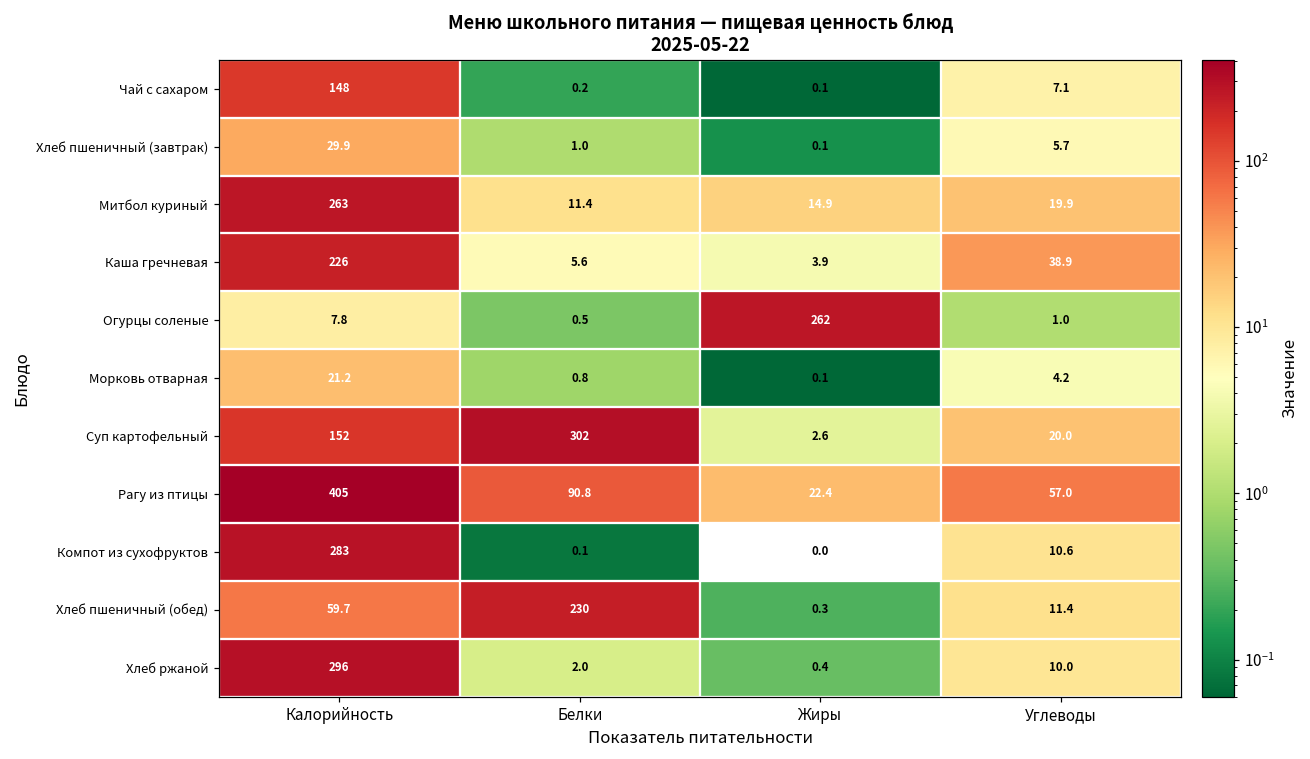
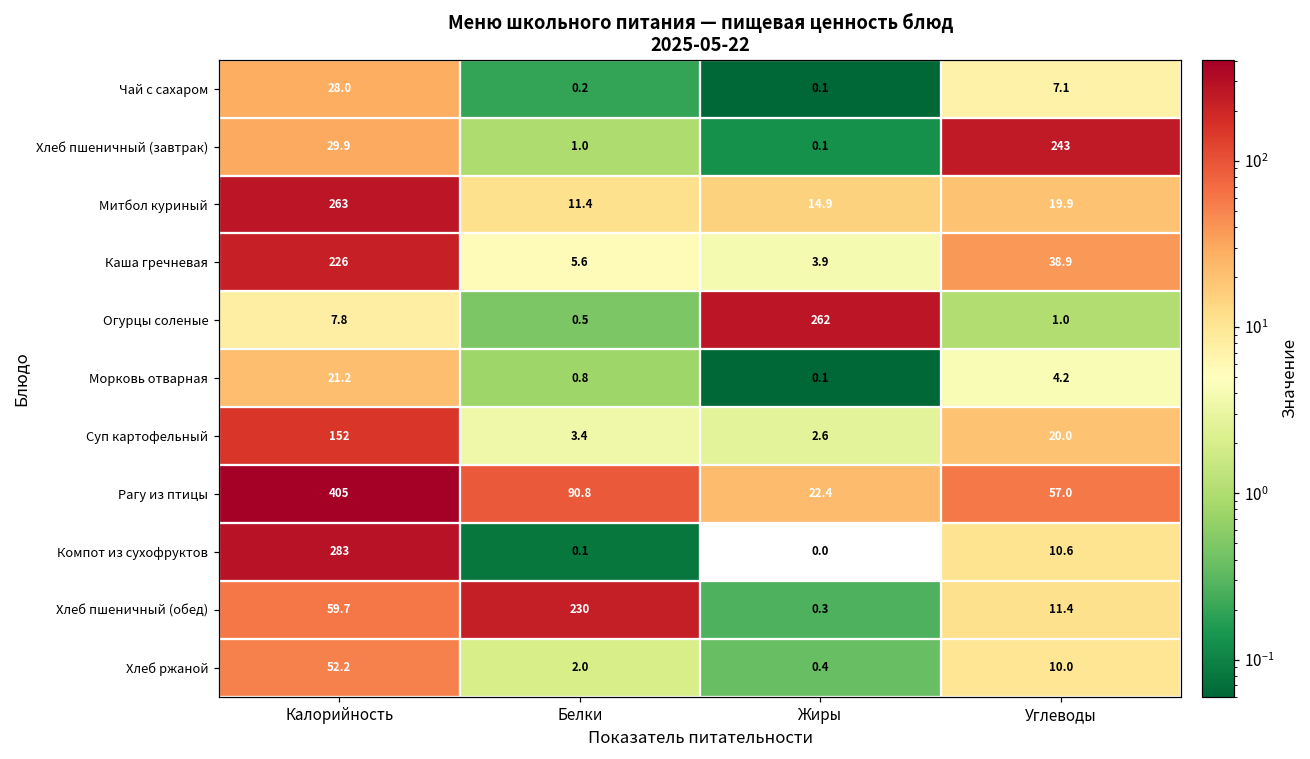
  {
    "Чай с сахаром": {
-     "Калорийность": 148,
+     "Калорийность": 28.0,
      "Белки": 0.2,
      "Жиры": 0.1,
      "Углеводы": 7.1
    },
    "Хлеб пшеничный (завтрак)": {
      "Калорийность": 29.9,
      "Белки": 1.0,
      "Жиры": 0.1,
-     "Углеводы": 5.7
+     "Углеводы": 243
    },
    "Митбол куриный": {
      "Калорийность": 263,
      "Белки": 11.4,
      "Жиры": 14.9,
      "Углеводы": 19.9
    },
    "Каша гречневая": {
      "Калорийность": 226,
      "Белки": 5.6,
      "Жиры": 3.9,
      "Углеводы": 38.9
    },
    "Огурцы соленые": {
      "Калорийность": 7.8,
      "Белки": 0.5,
      "Жиры": 262,
      "Углеводы": 1.0
    },
    "Морковь отварная": {
      "Калорийность": 21.2,
      "Белки": 0.8,
      "Жиры": 0.1,
      "Углеводы": 4.2
    },
    "Суп картофельный": {
      "Калорийность": 152,
-     "Белки": 302,
+     "Белки": 3.4,
      "Жиры": 2.6,
      "Углеводы": 20.0
    },
    "Рагу из птицы": {
      "Калорийность": 405,
      "Белки": 90.8,
      "Жиры": 22.4,
      "Углеводы": 57.0
    },
    "Компот из сухофруктов": {
      "Калорийность": 283,
      "Белки": 0.1,
      "Жиры": 0.0,
      "Углеводы": 10.6
    },
    "Хлеб пшеничный (обед)": {
      "Калорийность": 59.7,
      "Белки": 230,
      "Жиры": 0.3,
      "Углеводы": 11.4
    },
    "Хлеб ржаной": {
-     "Калорийность": 296,
+     "Калорийность": 52.2,
      "Белки": 2.0,
      "Жиры": 0.4,
      "Углеводы": 10.0
    }
  }
